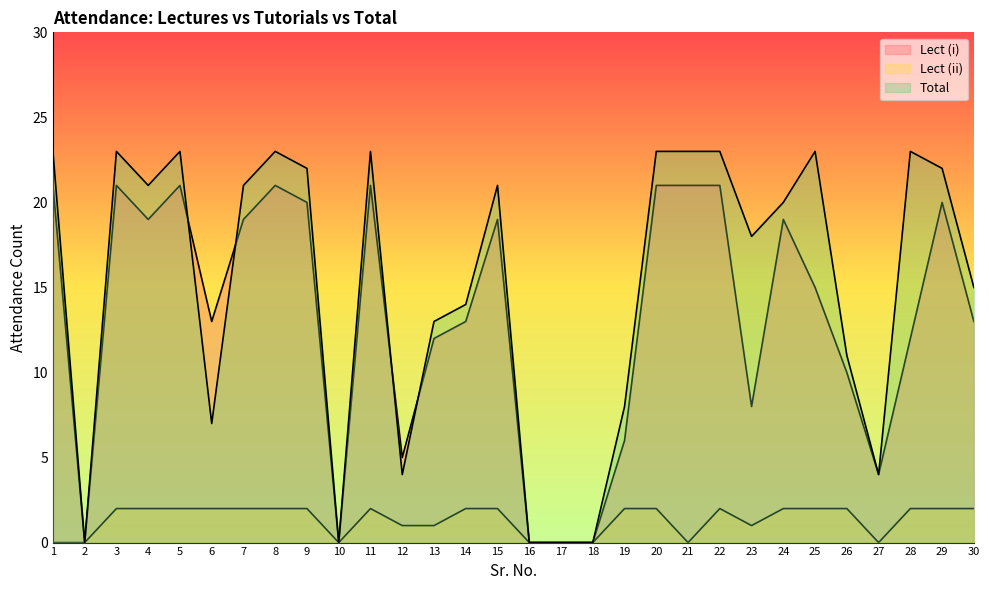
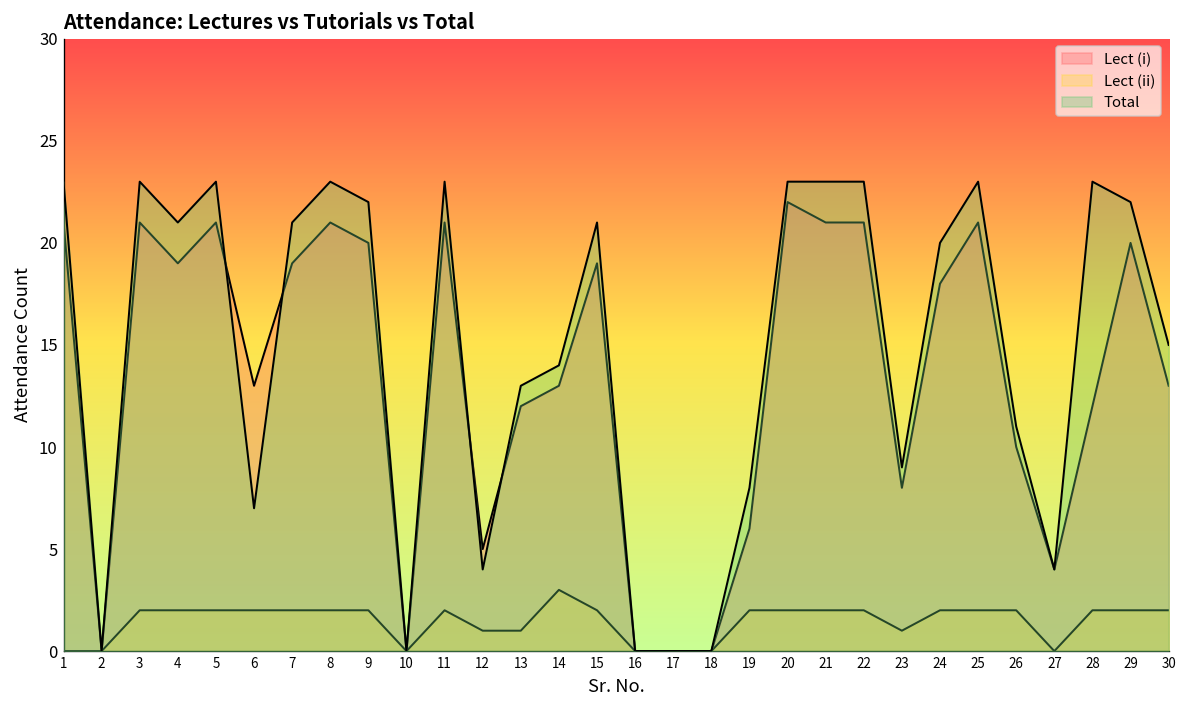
  {
    "Lect (i)": {
      "1": 21,
      "3": 21,
      "4": 19,
      "5": 21,
      "6": 13,
      "7": 19,
      "8": 21,
      "9": 20,
      "11": 21,
      "12": 5,
      "13": 12,
      "14": 13,
      "15": 19,
      "19": 6,
-     "20": 21,
+     "20": 22,
      "21": 21,
      "22": 21,
      "23": 8,
-     "24": 19,
-     "25": 15,
+     "24": 18,
+     "25": 21,
      "26": 10,
      "28": 12,
      "29": 20,
      "30": 13
    },
    "Lect (ii)": {
      "1": 0,
      "3": 2,
      "4": 2,
      "5": 2,
      "6": 2,
      "7": 2,
      "8": 2,
      "9": 2,
      "11": 2,
      "12": 1,
      "13": 1,
-     "14": 2,
+     "14": 3,
      "15": 2,
      "19": 2,
      "20": 2,
-     "21": 0,
+     "21": 2,
      "22": 2,
      "23": 1,
      "24": 2,
      "25": 2,
      "26": 2,
      "27": 0,
      "28": 2,
      "29": 2,
      "30": 2
    },
    "Total": {
      "1": 23,
      "3": 23,
      "4": 21,
      "5": 23,
      "6": 7,
      "7": 21,
      "8": 23,
      "9": 22,
      "11": 23,
      "12": 4,
      "13": 13,
      "14": 14,
      "15": 21,
      "19": 8,
      "20": 23,
      "21": 23,
      "22": 23,
-     "23": 18,
+     "23": 9,
      "24": 20,
      "25": 23,
      "26": 11,
      "28": 23,
      "29": 22,
      "30": 15
    }
  }
